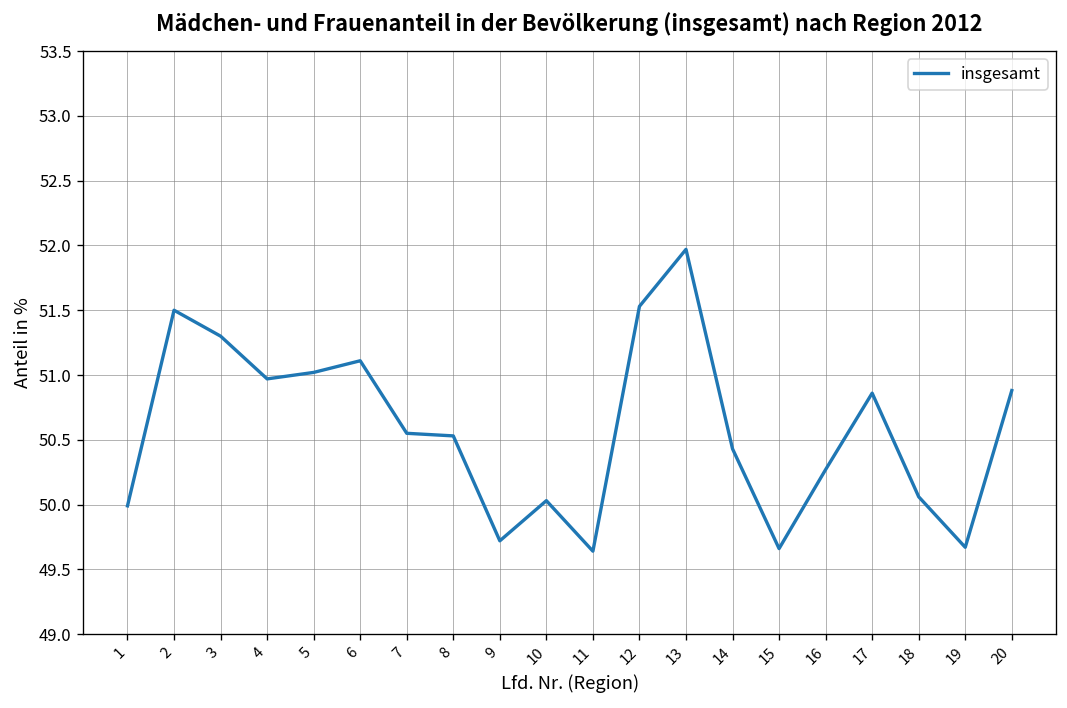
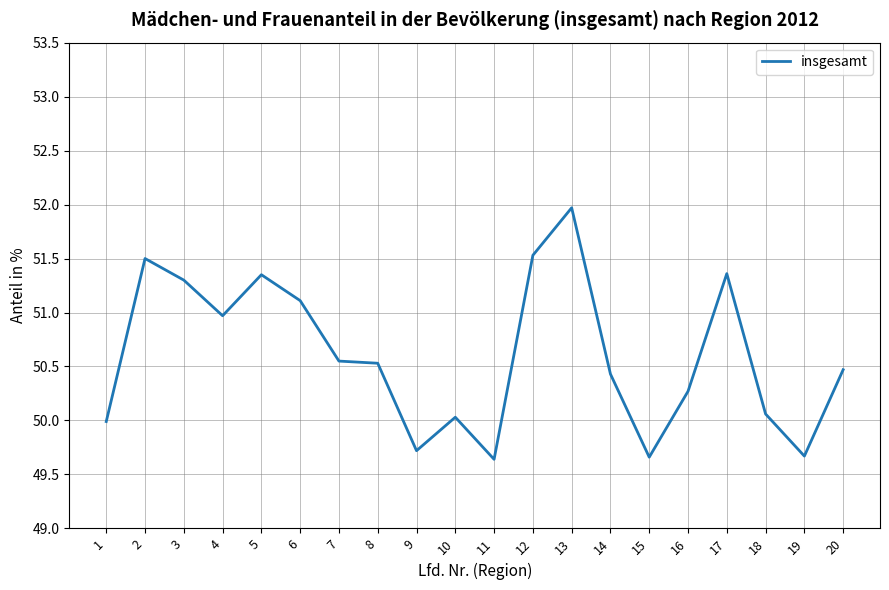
  {
    "1": 49.99,
    "2": 51.50,
    "3": 51.30,
    "4": 50.97,
-   "5": 51.02,
+   "5": 51.35,
    "6": 51.11,
    "7": 50.55,
    "8": 50.53,
    "9": 49.72,
    "10": 50.03,
    "11": 49.64,
    "12": 51.53,
    "13": 51.97,
    "14": 50.43,
    "15": 49.66,
    "16": 50.27,
-   "17": 50.86,
+   "17": 51.36,
    "18": 50.06,
    "19": 49.67,
-   "20": 50.88
+   "20": 50.47
  }
